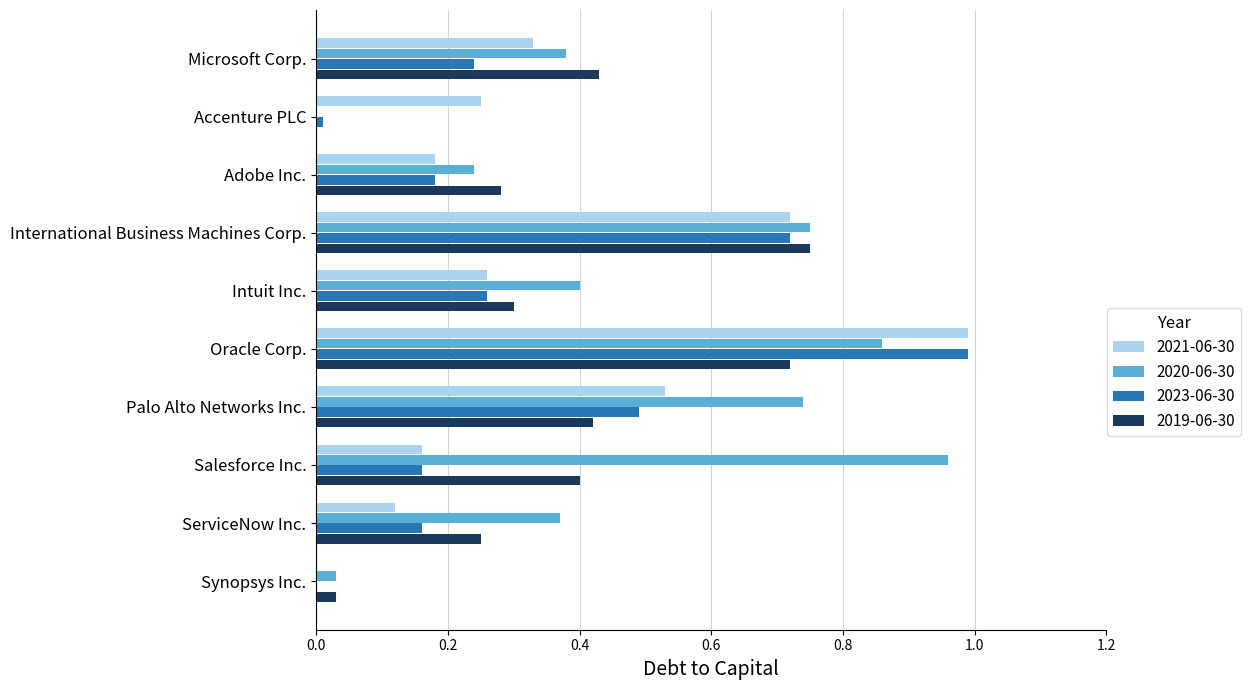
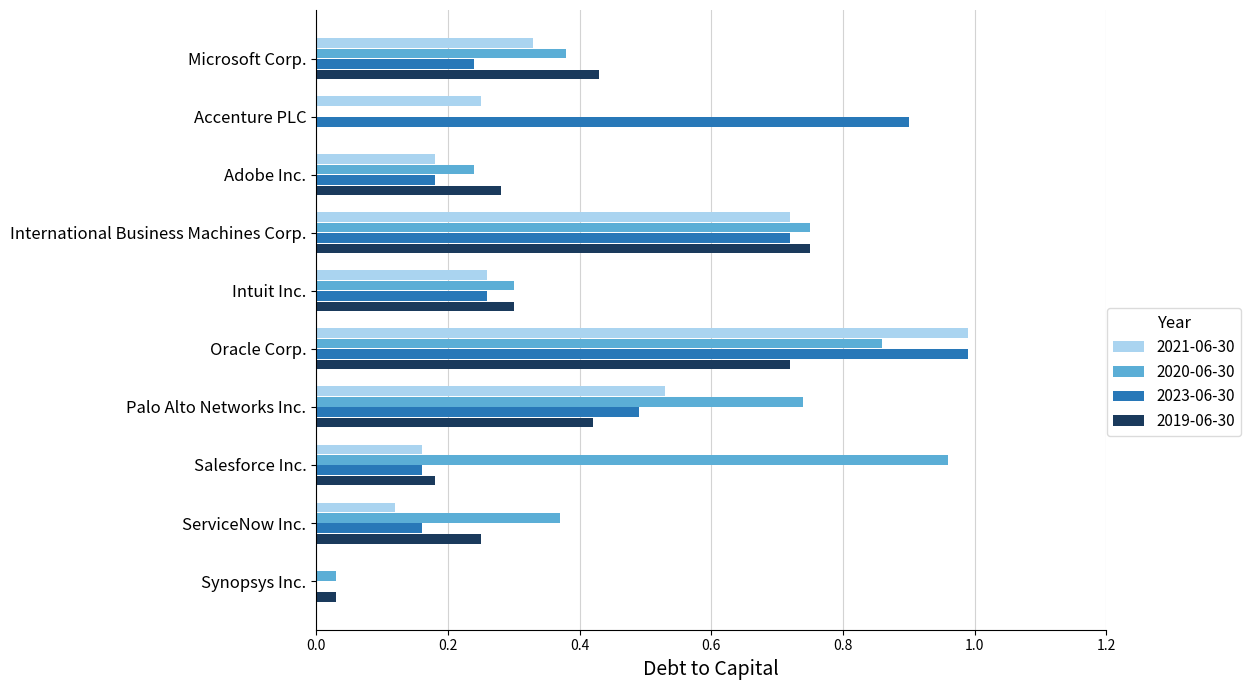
  {
    "2021-06-30": {
      "Microsoft Corp.": 0.33,
      "Accenture PLC": 0.25,
      "Adobe Inc.": 0.18,
      "International Business Machines Corp.": 0.72,
      "Intuit Inc.": 0.26,
      "Oracle Corp.": 0.99,
      "Palo Alto Networks Inc.": 0.53,
      "Salesforce Inc.": 0.16,
      "ServiceNow Inc.": 0.12,
      "Synopsys Inc.": 0.00
    },
    "2020-06-30": {
      "Microsoft Corp.": 0.38,
      "Accenture PLC": 0.0,
      "Adobe Inc.": 0.24,
      "International Business Machines Corp.": 0.75,
-     "Intuit Inc.": 0.4,
+     "Intuit Inc.": 0.3,
      "Oracle Corp.": 0.86,
      "Palo Alto Networks Inc.": 0.74,
      "Salesforce Inc.": 0.96,
      "ServiceNow Inc.": 0.37,
      "Synopsys Inc.": 0.03
    },
    "2023-06-30": {
      "Microsoft Corp.": 0.24,
-     "Accenture PLC": 0.01,
+     "Accenture PLC": 0.90,
      "Adobe Inc.": 0.18,
      "International Business Machines Corp.": 0.72,
      "Intuit Inc.": 0.26,
      "Oracle Corp.": 0.99,
      "Palo Alto Networks Inc.": 0.49,
      "Salesforce Inc.": 0.16,
      "ServiceNow Inc.": 0.16,
      "Synopsys Inc.": 0.00
    },
    "2019-06-30": {
      "Microsoft Corp.": 0.43,
      "Accenture PLC": 0.00,
      "Adobe Inc.": 0.28,
      "International Business Machines Corp.": 0.75,
      "Intuit Inc.": 0.30,
      "Oracle Corp.": 0.72,
      "Palo Alto Networks Inc.": 0.42,
-     "Salesforce Inc.": 0.40,
+     "Salesforce Inc.": 0.18,
      "ServiceNow Inc.": 0.25,
      "Synopsys Inc.": 0.03
    }
  }
